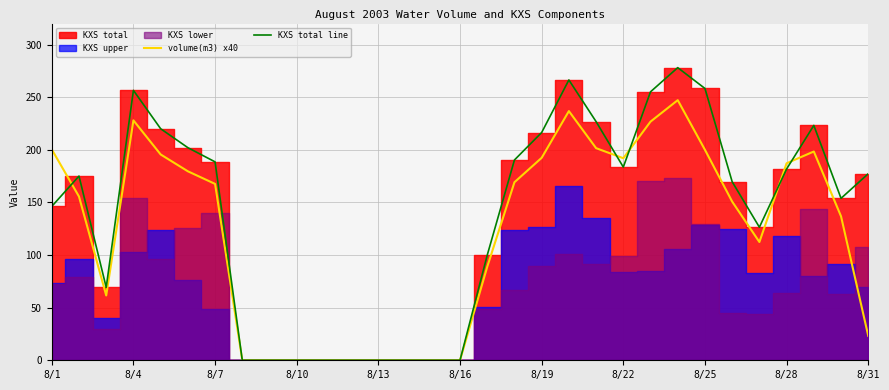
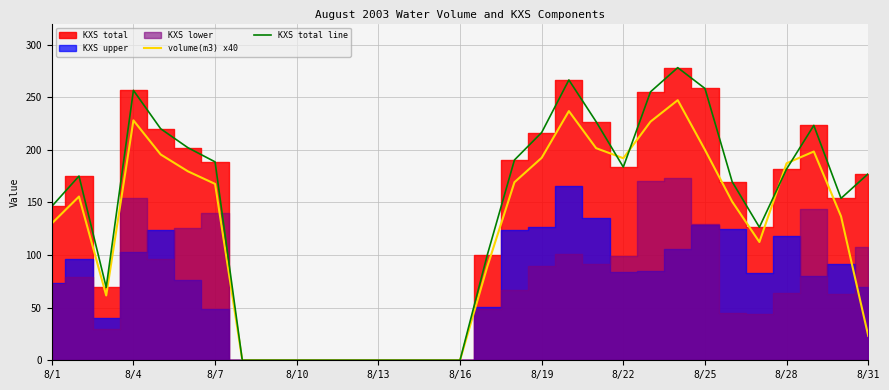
  {
    "volume(m3) x40": {
-     "8/1": 200,
+     "8/1": 130,
      "8/4": 228,
      "8/7": 168,
      "8/19": 192,
      "8/22": 192,
      "8/25": 200,
      "8/28": 187,
      "8/31": 23
    },
    "KXS total line": {
      "8/4": 256,
      "8/7": 189,
      "8/19": 216,
      "8/22": 184,
      "8/25": 258,
      "8/28": 182
    }
  }
